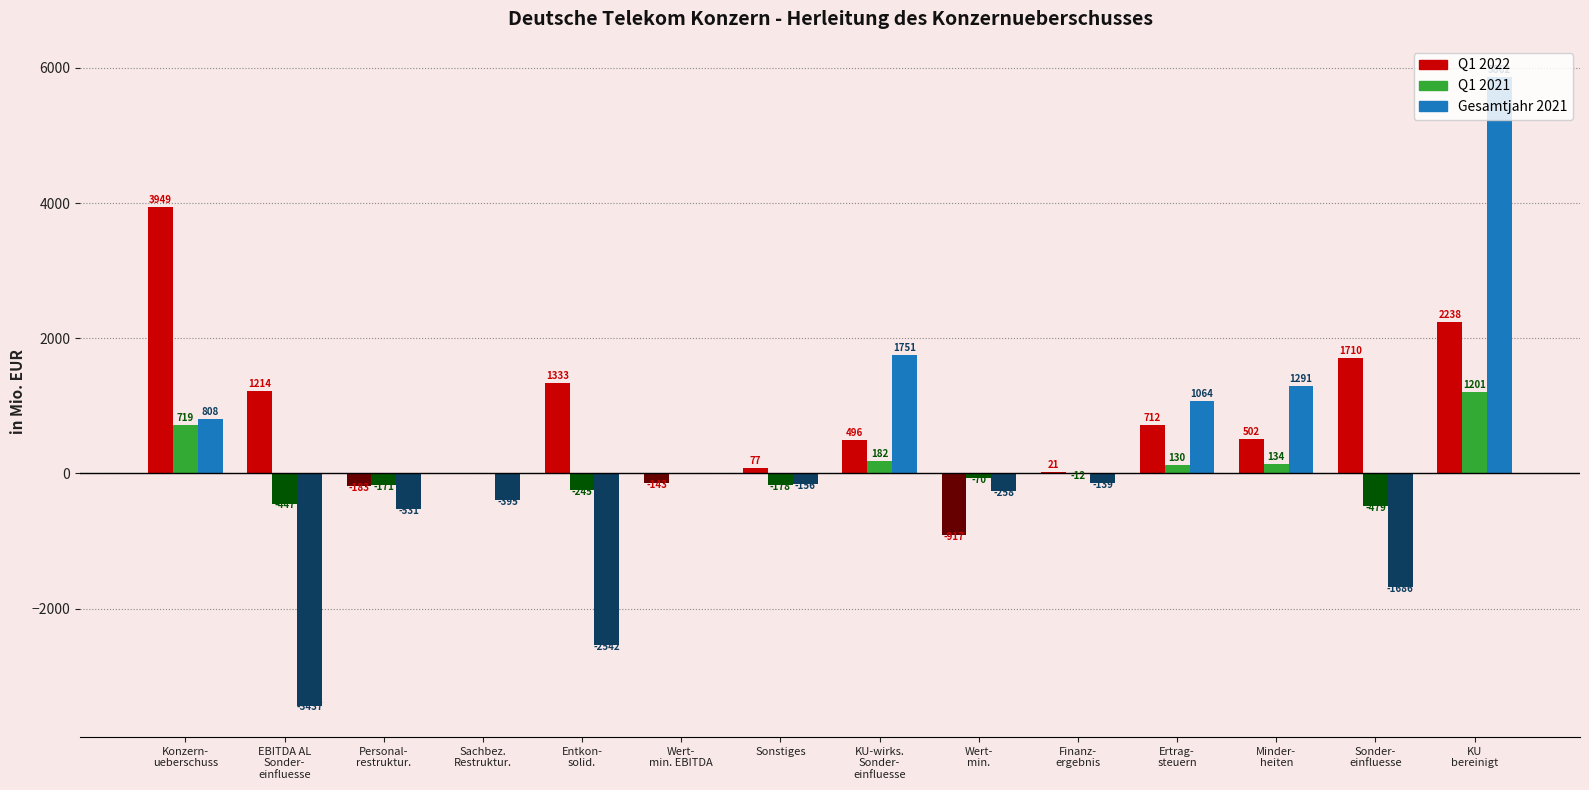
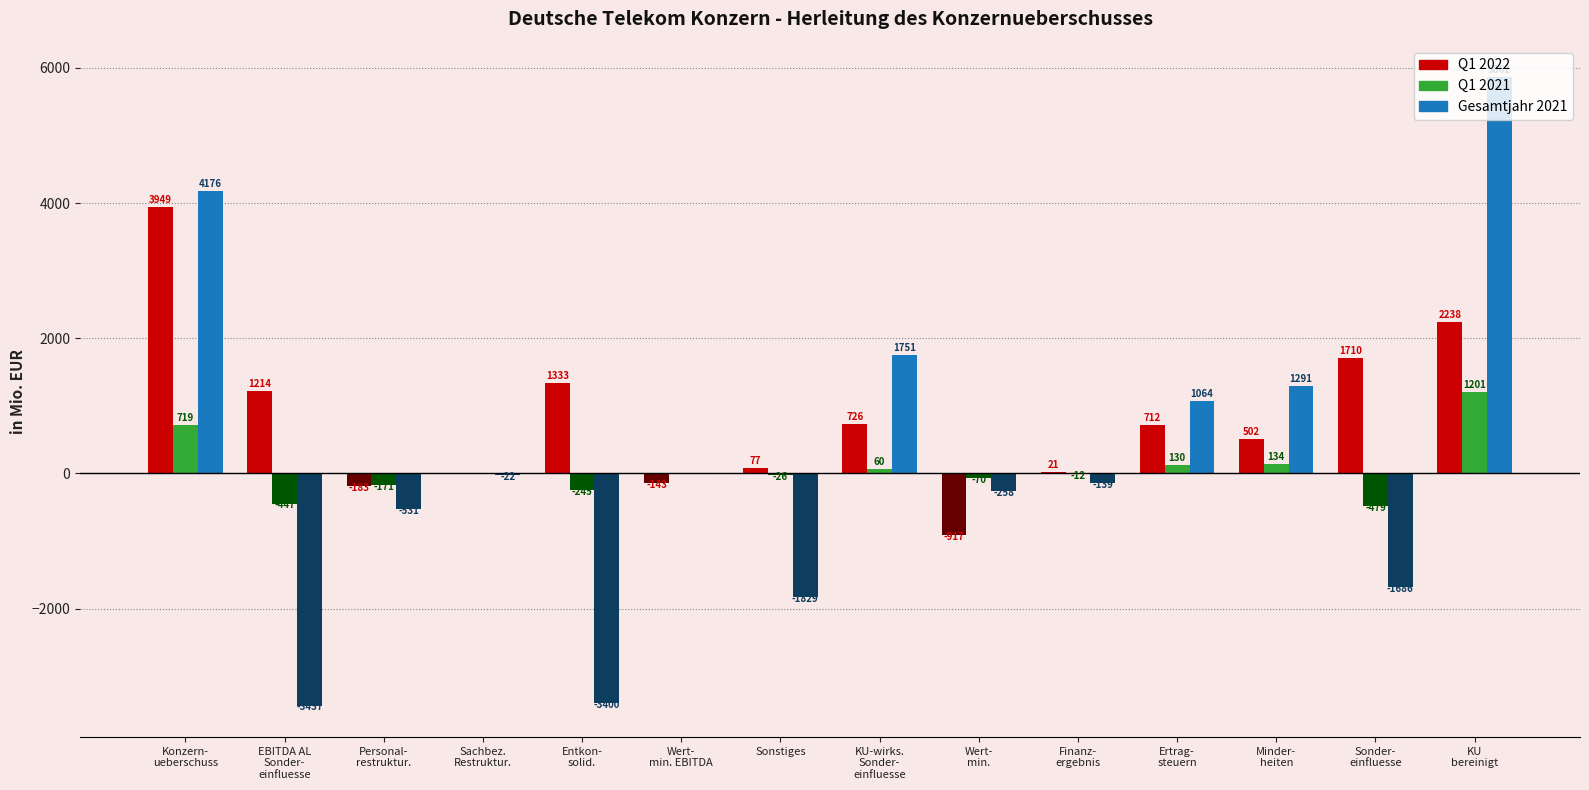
  {
    "Q1 2022": {
      "Konzern- ueberschuss": 3949,
      "EBITDA AL Sonder- einfluesse": 1214,
      "Personal- restruktur.": -183,
      "Entkon- solid.": 1333,
      "Wert- min. EBITDA": -143,
      "Sonstiges": 77,
-     "KU-wirks. Sonder- einfluesse": 496,
+     "KU-wirks. Sonder- einfluesse": 726,
      "Wert- min.": -917,
      "Finanz- ergebnis": 21,
      "Ertrag- steuern": 712,
      "Minder- heiten": 502,
      "Sonder- einfluesse": 1710,
      "KU bereinigt": 2238
    },
    "Q1 2021": {
      "Konzern- ueberschuss": 719,
      "EBITDA AL Sonder- einfluesse": -447,
      "Personal- restruktur.": -171,
      "Entkon- solid.": -245,
-     "Sonstiges": -178,
-     "KU-wirks. Sonder- einfluesse": 182,
+     "Sonstiges": -26,
+     "KU-wirks. Sonder- einfluesse": 60,
      "Wert- min.": -70,
      "Finanz- ergebnis": -12,
      "Ertrag- steuern": 130,
      "Minder- heiten": 134,
      "Sonder- einfluesse": -479,
      "KU bereinigt": 1201
    },
    "Gesamtjahr 2021": {
-     "Konzern- ueberschuss": 808,
+     "Konzern- ueberschuss": 4176,
      "EBITDA AL Sonder- einfluesse": -3437,
      "Personal- restruktur.": -531,
-     "Sachbez. Restruktur.": -395,
-     "Entkon- solid.": -2542,
-     "Sonstiges": -156,
+     "Sachbez. Restruktur.": -22,
+     "Entkon- solid.": -3400,
+     "Sonstiges": -1829,
      "KU-wirks. Sonder- einfluesse": 1751,
      "Wert- min.": -258,
      "Finanz- ergebnis": -139,
      "Ertrag- steuern": 1064,
      "Minder- heiten": 1291,
      "Sonder- einfluesse": -1686
    }
  }
